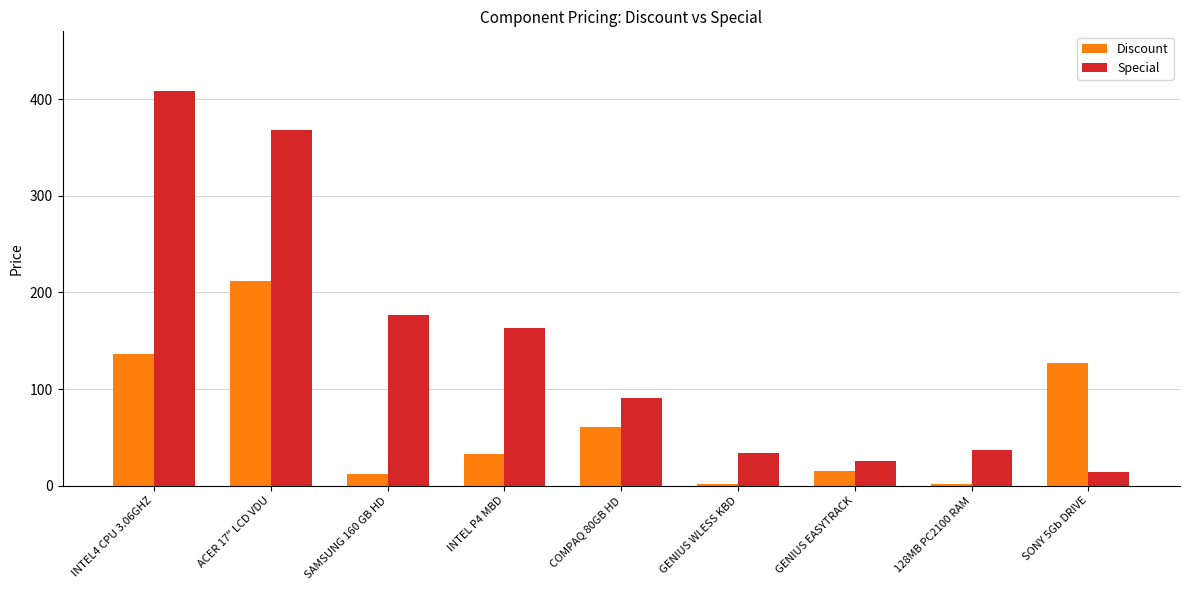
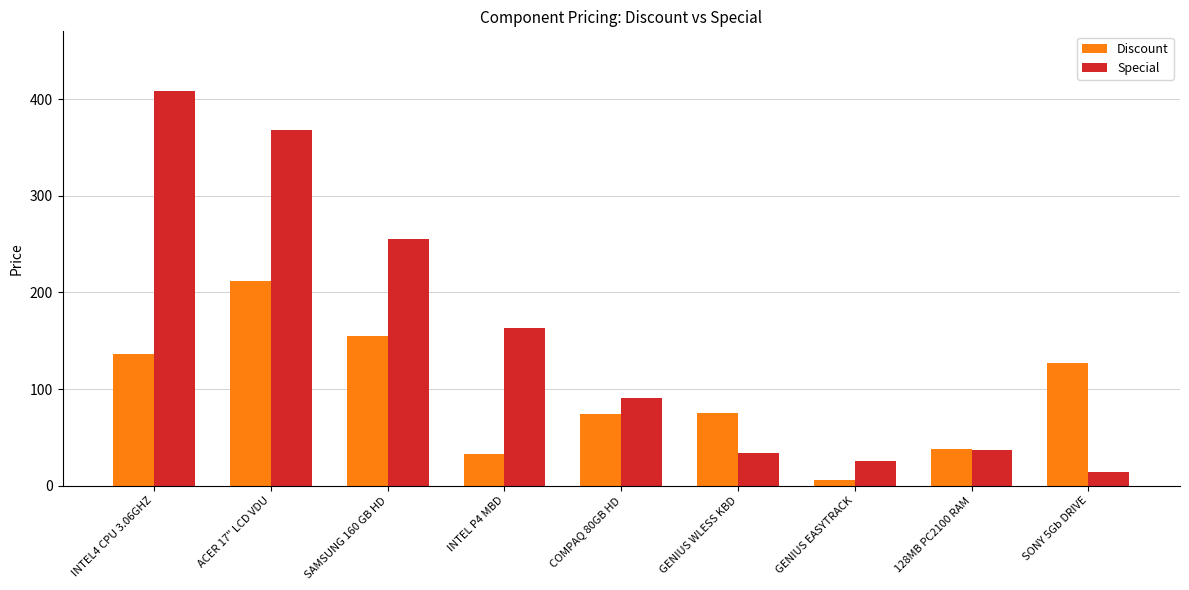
  {
    "Discount": {
      "INTEL4 CPU 3.06GHZ": 140,
      "ACER 17\" LCD VDU": 210,
-     "SAMSUNG 160 GB HD": 10,
+     "SAMSUNG 160 GB HD": 160,
      "INTEL P4 MBD": 30,
-     "COMPAQ 80GB HD": 60,
-     "GENIUS WLESS KBD": 0,
-     "GENIUS EASYTRACK": 15,
-     "128MB PC2100 RAM": 0,
+     "COMPAQ 80GB HD": 70,
+     "GENIUS WLESS KBD": 80,
+     "GENIUS EASYTRACK": 6,
+     "128MB PC2100 RAM": 40,
      "SONY 5Gb DRIVE": 130
    },
    "Special": {
      "INTEL4 CPU 3.06GHZ": 410,
      "ACER 17\" LCD VDU": 370,
-     "SAMSUNG 160 GB HD": 180,
+     "SAMSUNG 160 GB HD": 260,
      "INTEL P4 MBD": 160,
      "COMPAQ 80GB HD": 90,
      "GENIUS WLESS KBD": 30,
      "GENIUS EASYTRACK": 30,
      "128MB PC2100 RAM": 40,
      "SONY 5Gb DRIVE": 10
    }
  }
